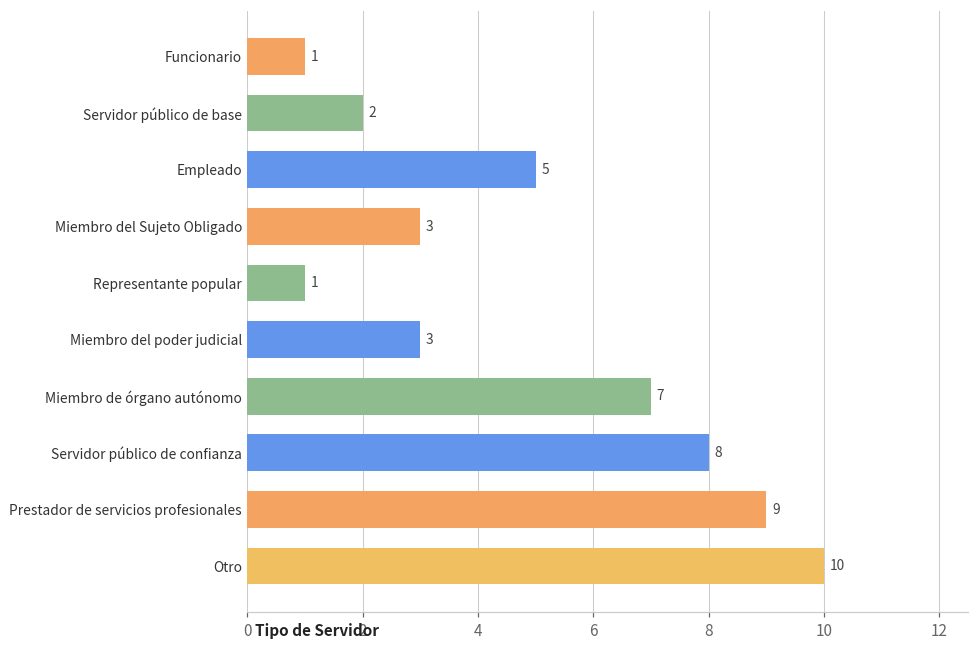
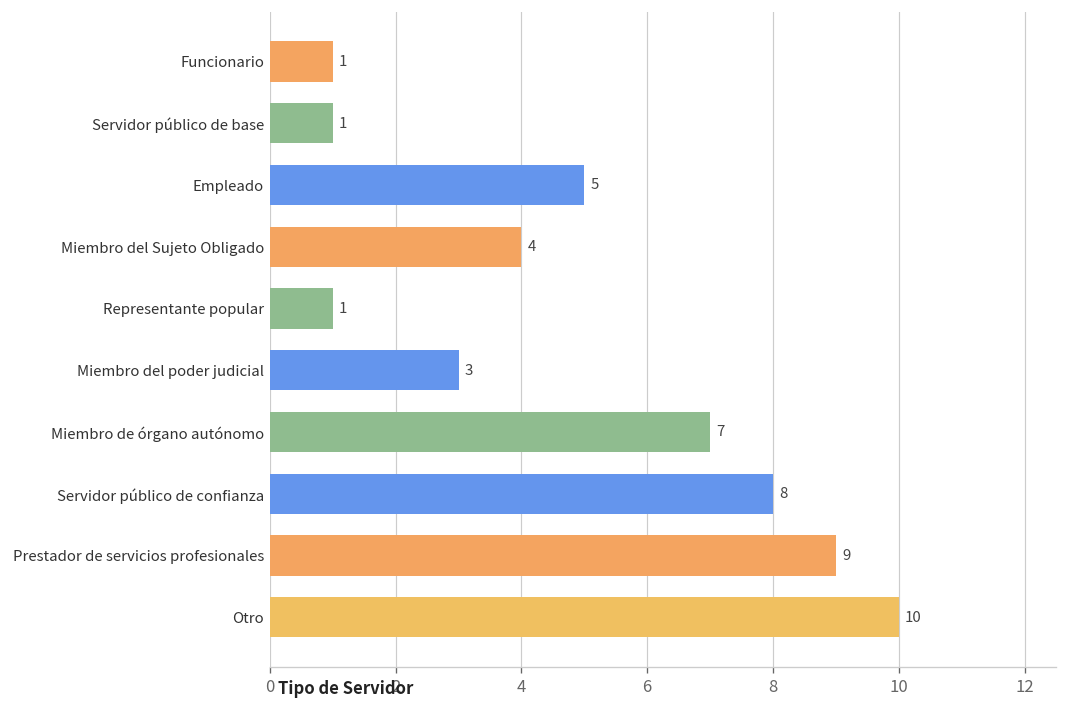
  {
    "Funcionario": 1,
-   "Servidor público de base": 2,
+   "Servidor público de base": 1,
    "Empleado": 5,
-   "Miembro del Sujeto Obligado": 3,
+   "Miembro del Sujeto Obligado": 4,
    "Representante popular": 1,
    "Miembro del poder judicial": 3,
    "Miembro de órgano autónomo": 7,
    "Servidor público de confianza": 8,
    "Prestador de servicios profesionales": 9,
    "Otro": 10
  }
